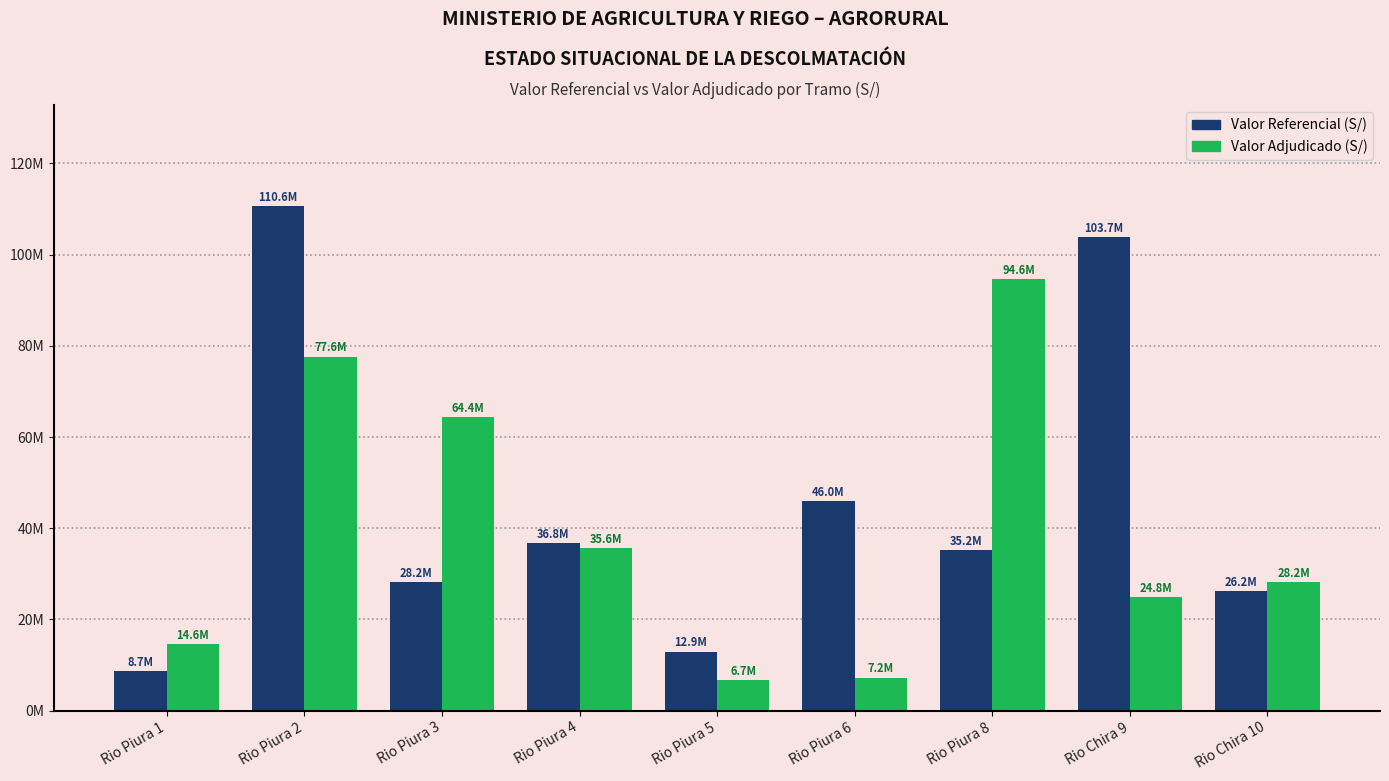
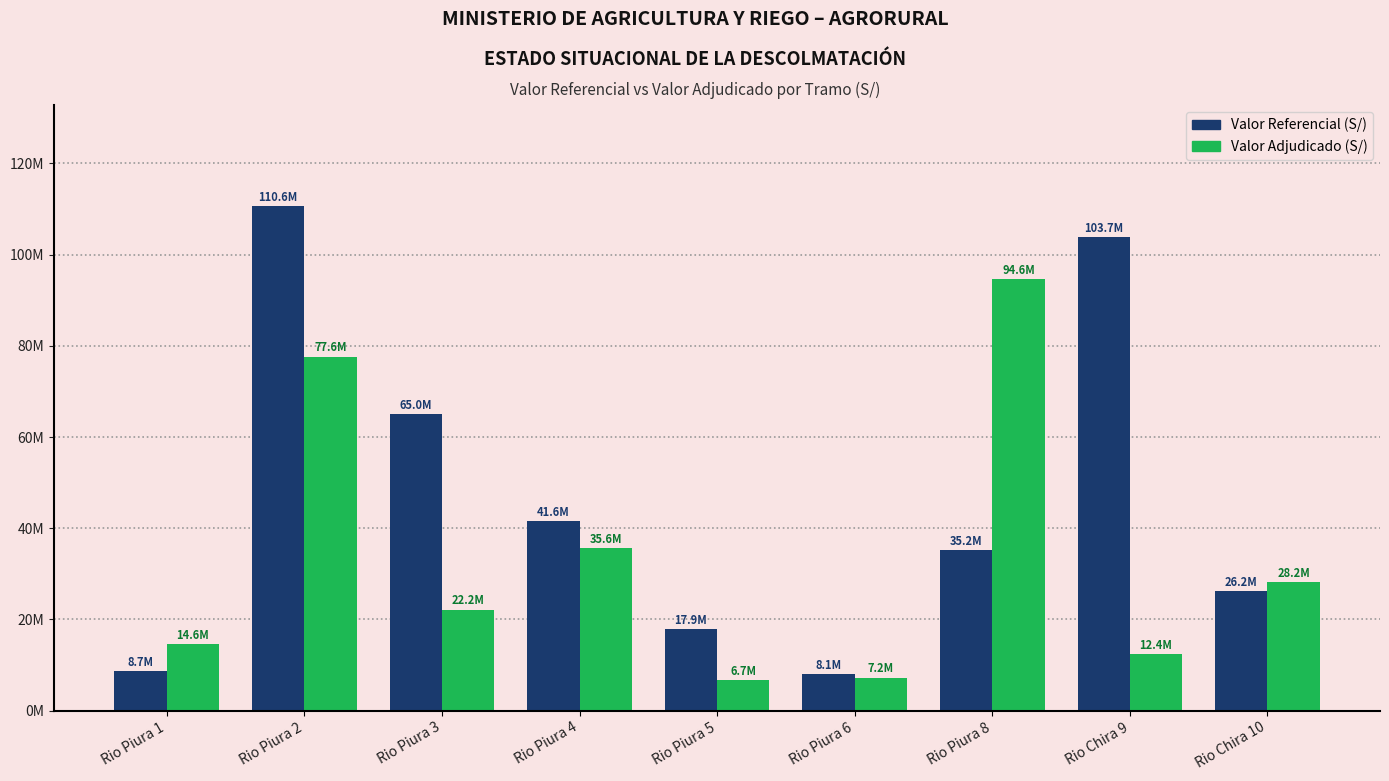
  {
    "Valor Referencial (S/)": {
      "Rio Piura 1": "8.7M",
      "Rio Piura 2": "110.6M",
-     "Rio Piura 3": "28.2M",
-     "Rio Piura 4": "36.8M",
-     "Rio Piura 5": "12.9M",
-     "Rio Piura 6": "46.0M",
+     "Rio Piura 3": "65.0M",
+     "Rio Piura 4": "41.6M",
+     "Rio Piura 5": "17.9M",
+     "Rio Piura 6": "8.1M",
      "Rio Piura 8": "35.2M",
      "Rio Chira 9": "103.7M",
      "Rio Chira 10": "26.2M"
    },
    "Valor Adjudicado (S/)": {
      "Rio Piura 1": "14.6M",
      "Rio Piura 2": "77.6M",
-     "Rio Piura 3": "64.4M",
+     "Rio Piura 3": "22.2M",
      "Rio Piura 4": "35.6M",
      "Rio Piura 5": "6.7M",
      "Rio Piura 6": "7.2M",
      "Rio Piura 8": "94.6M",
-     "Rio Chira 9": "24.8M",
+     "Rio Chira 9": "12.4M",
      "Rio Chira 10": "28.2M"
    }
  }
